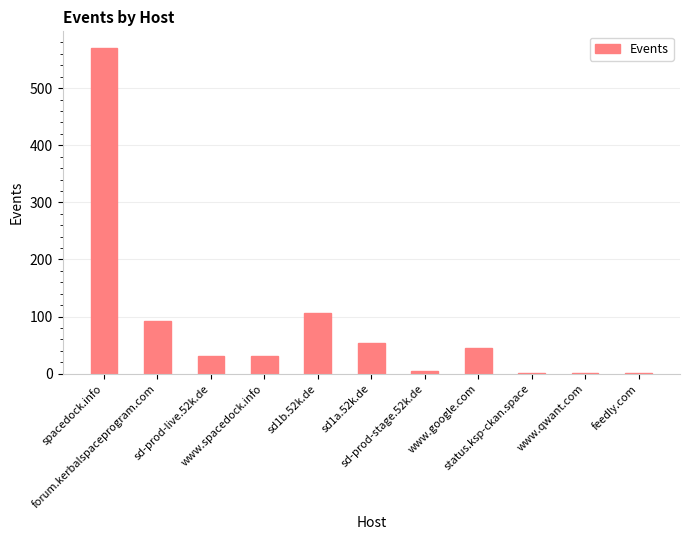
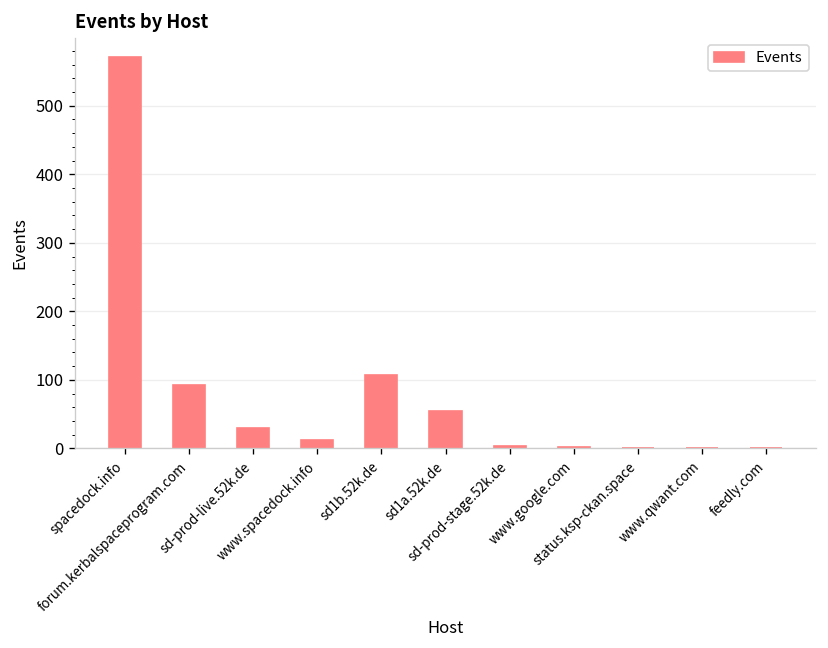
  {
    "spacedock.info": 570,
    "forum.kerbalspaceprogram.com": 90,
    "sd-prod-live.52k.de": 30,
-   "www.spacedock.info": 30,
+   "www.spacedock.info": 10,
    "sd1b.52k.de": 110,
    "sd1a.52k.de": 50,
-   "www.google.com": 50
+   "www.google.com": 0
  }
